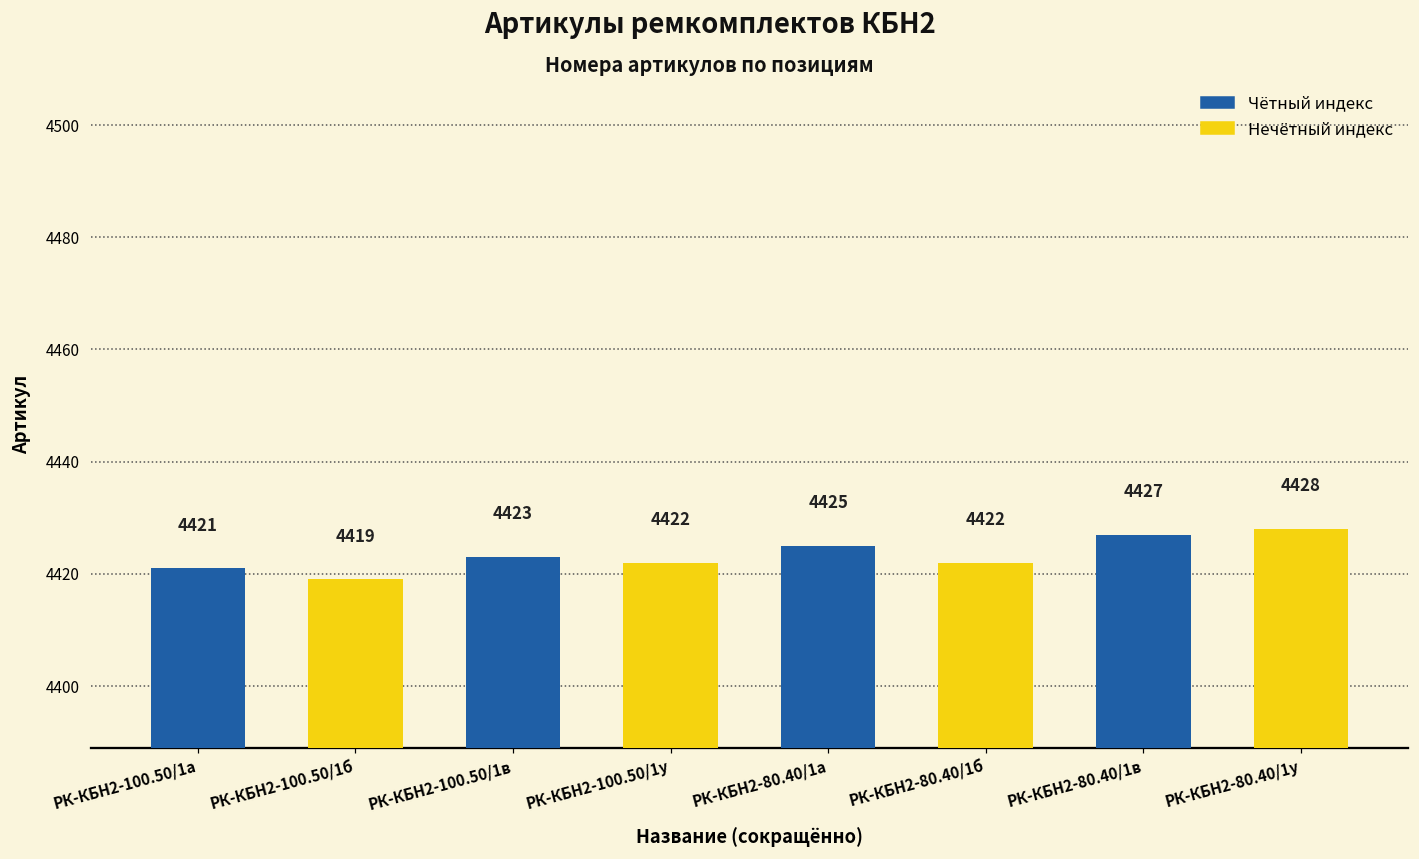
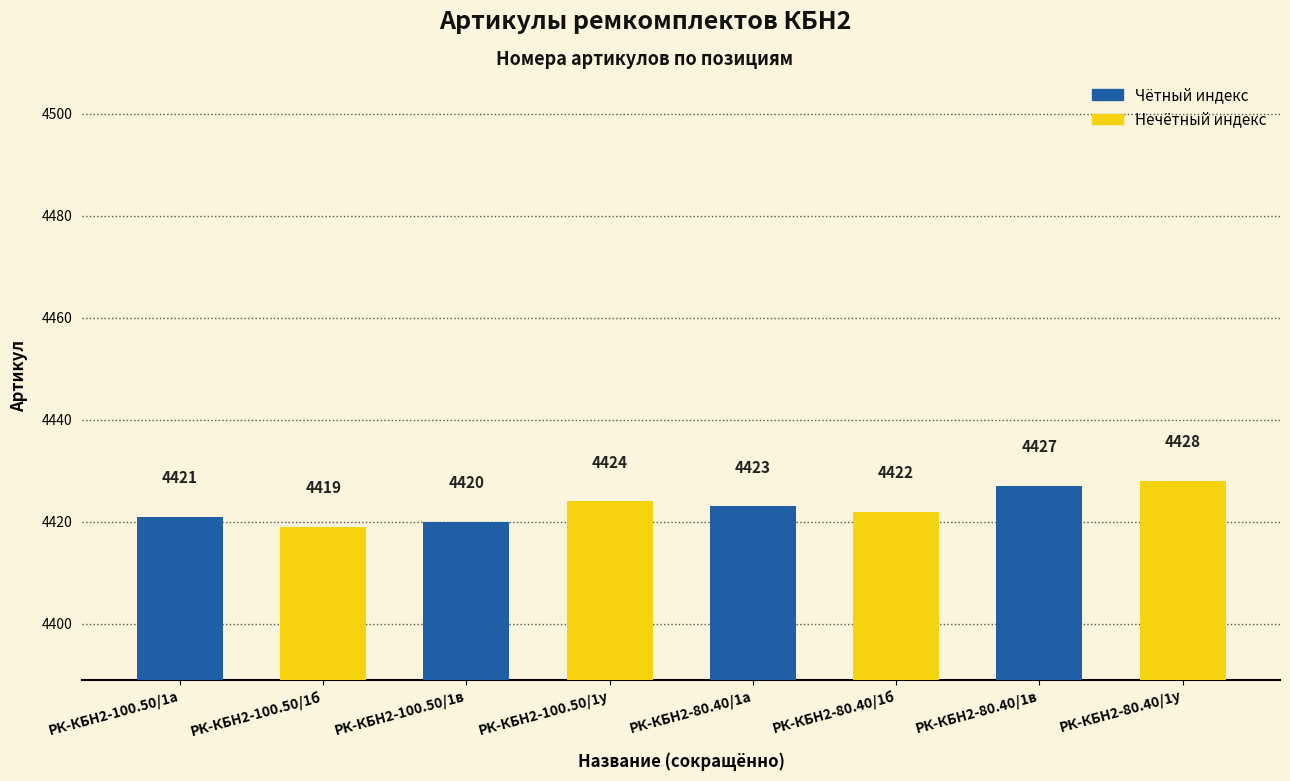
  {
-   "РК-КБН2-100.50/1в": 4423,
-   "РК-КБН2-100.50/1у": 4422,
-   "РК-КБН2-80.40/1а": 4425
+   "РК-КБН2-100.50/1в": 4420,
+   "РК-КБН2-100.50/1у": 4424,
+   "РК-КБН2-80.40/1а": 4423
  }
